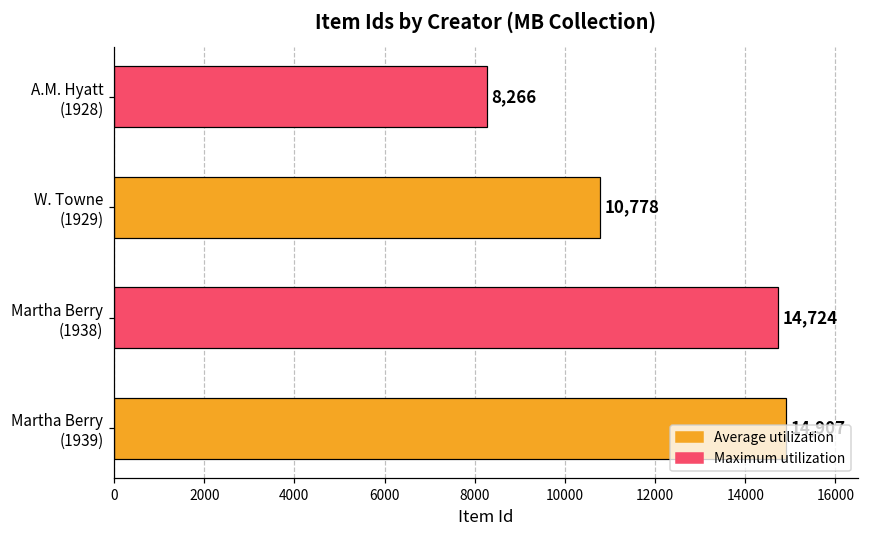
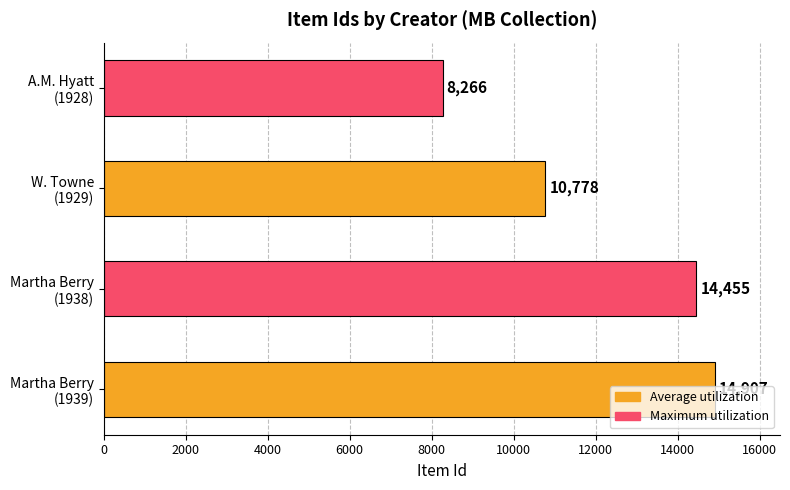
  {
    "A.M. Hyatt (1928)": "8,266",
    "W. Towne (1929)": "10,778",
-   "Martha Berry (1938)": "14,724"
+   "Martha Berry (1938)": "14,455"
  }
